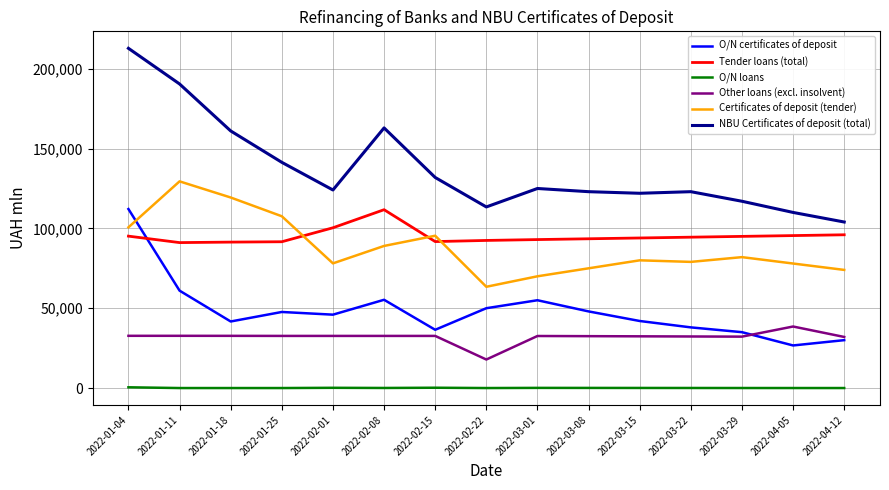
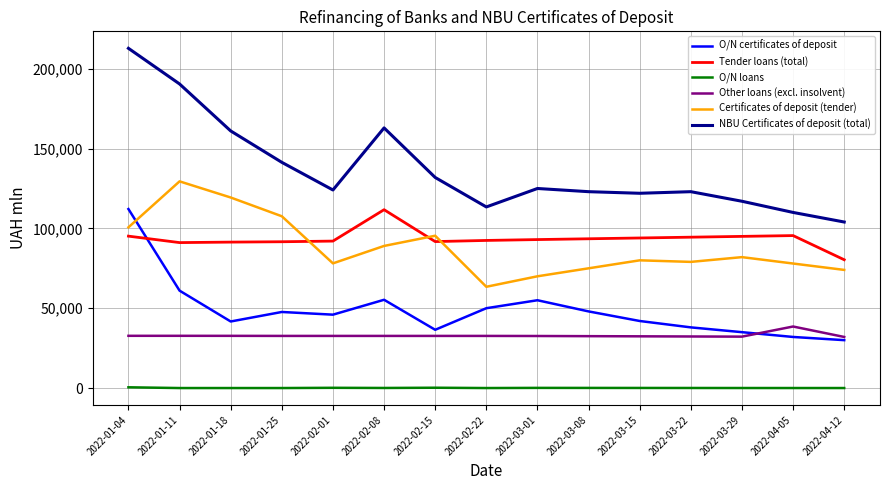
  {
    "O/N certificates of deposit": {
      "2022-01-04": "112,000",
      "2022-01-11": "61,000",
      "2022-01-18": "42,000",
      "2022-01-25": "48,000",
      "2022-02-01": "46,000",
      "2022-02-08": "55,000",
      "2022-02-15": "36,000",
      "2022-02-22": "50,000",
      "2022-03-01": "55,000",
      "2022-03-08": "48,000",
      "2022-03-15": "42,000",
      "2022-03-22": "38,000",
      "2022-03-29": "35,000",
-     "2022-04-05": "27,000",
+     "2022-04-05": "32,000",
      "2022-04-12": "30,000"
    },
    "Tender loans (total)": {
      "2022-01-04": "95,000",
      "2022-01-11": "91,000",
      "2022-01-18": "91,000",
      "2022-01-25": "92,000",
-     "2022-02-01": "100,000",
+     "2022-02-01": "92,000",
      "2022-02-08": "112,000",
      "2022-02-15": "92,000",
      "2022-02-22": "92,000",
      "2022-03-01": "93,000",
      "2022-03-08": "94,000",
      "2022-03-15": "94,000",
      "2022-03-22": "95,000",
      "2022-03-29": "95,000",
      "2022-04-05": "96,000",
-     "2022-04-12": "96,000"
+     "2022-04-12": "80,000"
    },
    "O/N loans": {
      "2022-01-04": "0",
      "2022-01-11": "0",
      "2022-01-18": "0",
      "2022-01-25": "0",
      "2022-02-01": "0",
      "2022-02-08": "0",
      "2022-02-15": "0",
      "2022-02-22": "0",
      "2022-03-01": "0",
      "2022-03-08": "0",
      "2022-03-15": "0",
      "2022-03-22": "0",
      "2022-03-29": "0",
      "2022-04-05": "0",
      "2022-04-12": "0"
    },
    "Other loans (excl. insolvent)": {
      "2022-01-04": "33,000",
      "2022-01-11": "33,000",
      "2022-01-18": "33,000",
      "2022-01-25": "33,000",
      "2022-02-01": "33,000",
      "2022-02-08": "33,000",
      "2022-02-15": "33,000",
-     "2022-02-22": "18,000",
+     "2022-02-22": "33,000",
      "2022-03-01": "33,000",
      "2022-03-08": "33,000",
      "2022-03-15": "32,000",
      "2022-03-22": "32,000",
      "2022-03-29": "32,000",
      "2022-04-05": "39,000",
      "2022-04-12": "32,000"
    },
    "Certificates of deposit (tender)": {
      "2022-01-04": "101,000",
      "2022-01-11": "129,000",
      "2022-01-18": "119,000",
      "2022-01-25": "108,000",
      "2022-02-01": "78,000",
      "2022-02-08": "89,000",
      "2022-02-15": "95,000",
      "2022-02-22": "63,000",
      "2022-03-01": "70,000",
      "2022-03-08": "75,000",
      "2022-03-15": "80,000",
      "2022-03-22": "79,000",
      "2022-03-29": "82,000",
      "2022-04-05": "78,000",
      "2022-04-12": "74,000"
    },
    "NBU Certificates of deposit (total)": {
      "2022-01-04": "213,000",
      "2022-01-11": "190,000",
      "2022-01-18": "161,000",
      "2022-01-25": "141,000",
      "2022-02-01": "124,000",
      "2022-02-08": "163,000",
      "2022-02-15": "132,000",
      "2022-02-22": "113,000",
      "2022-03-01": "125,000",
      "2022-03-08": "123,000",
      "2022-03-15": "122,000",
      "2022-03-22": "123,000",
      "2022-03-29": "117,000",
      "2022-04-05": "110,000",
      "2022-04-12": "104,000"
    }
  }
